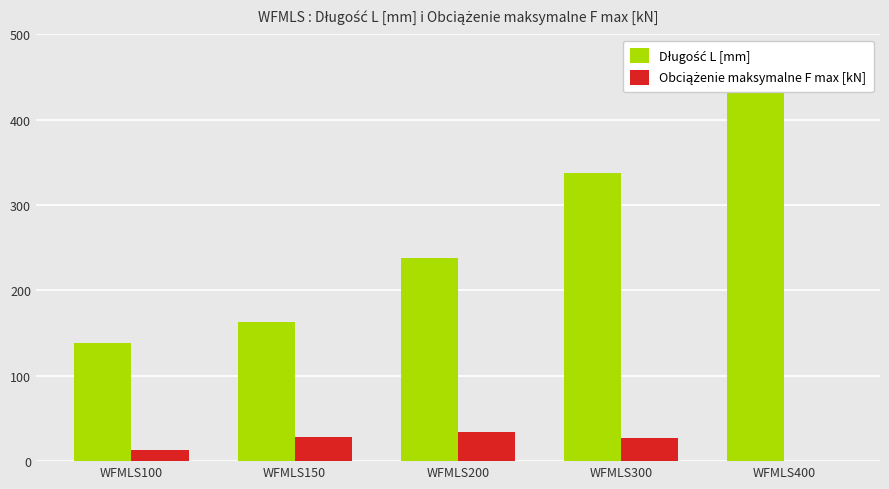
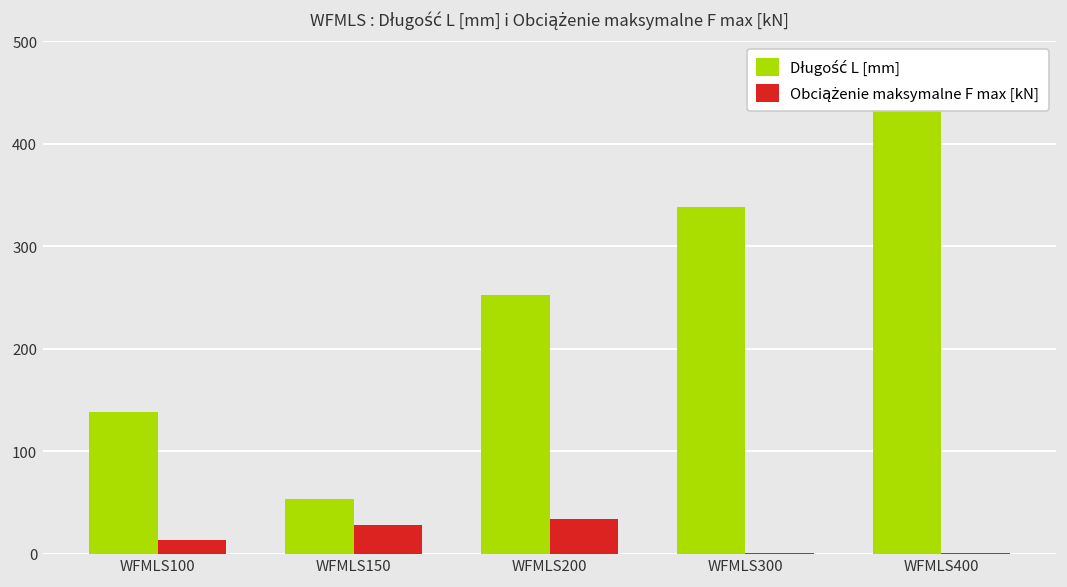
  {
    "Długość L [mm]": {
      "WFMLS100": 140,
-     "WFMLS150": 160,
-     "WFMLS200": 240,
+     "WFMLS150": 50,
+     "WFMLS200": 250,
      "WFMLS300": 340
    },
    "Obciążenie maksymalne F max [kN]": {
      "WFMLS100": 10,
      "WFMLS150": 30,
      "WFMLS200": 30,
-     "WFMLS300": 30
+     "WFMLS300": 0
    }
  }
